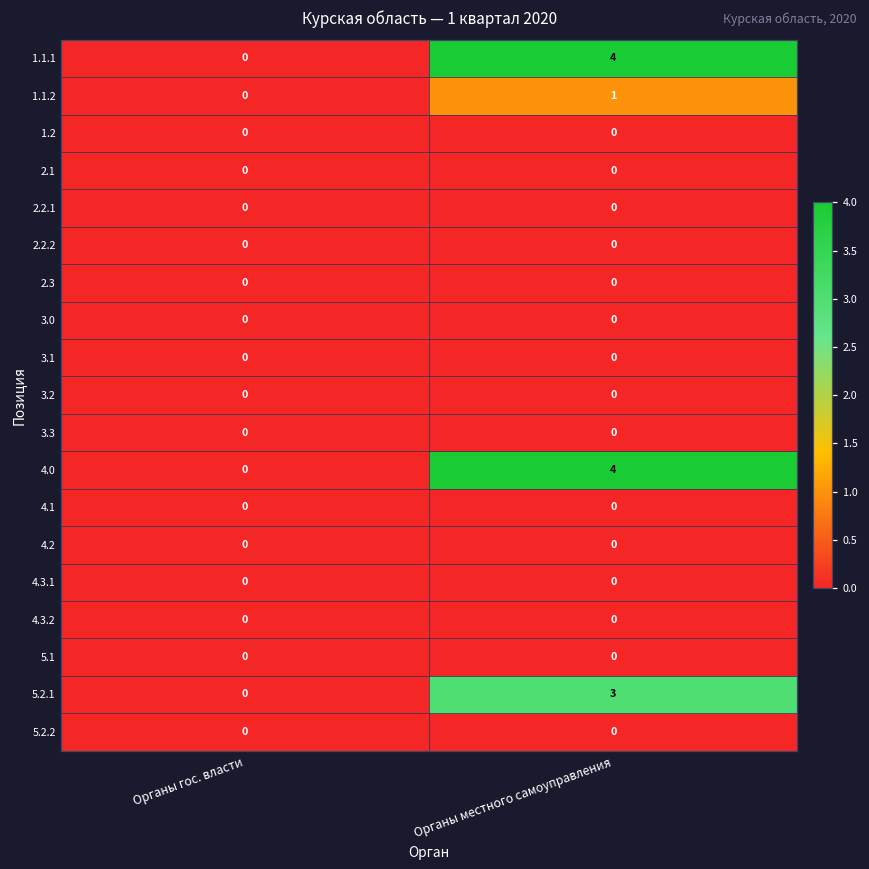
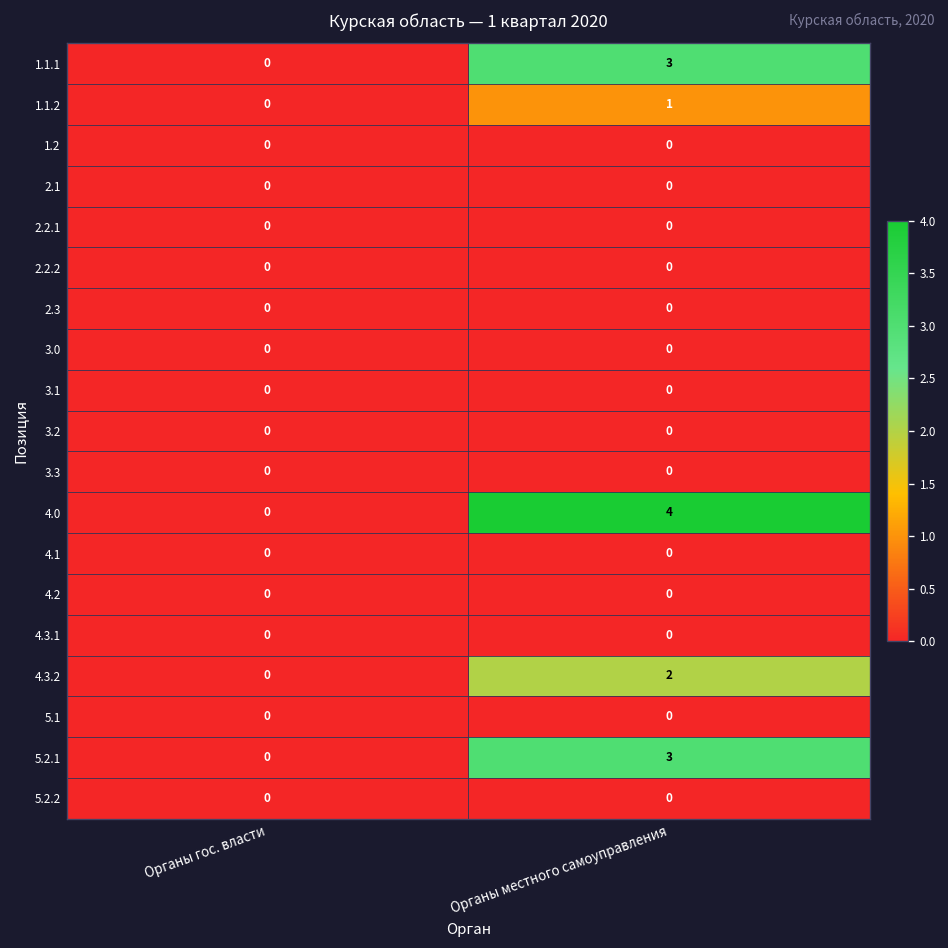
  {
    "1.1.1": {
      "Органы гос. власти": 0,
-     "Органы местного самоуправления": 4
+     "Органы местного самоуправления": 3
    },
    "1.1.2": {
      "Органы гос. власти": 0,
      "Органы местного самоуправления": 1
    },
    "1.2": {
      "Органы гос. власти": 0,
      "Органы местного самоуправления": 0
    },
    "2.1": {
      "Органы гос. власти": 0,
      "Органы местного самоуправления": 0
    },
    "2.2.1": {
      "Органы гос. власти": 0,
      "Органы местного самоуправления": 0
    },
    "2.2.2": {
      "Органы гос. власти": 0,
      "Органы местного самоуправления": 0
    },
    "2.3": {
      "Органы гос. власти": 0,
      "Органы местного самоуправления": 0
    },
    "3.0": {
      "Органы гос. власти": 0,
      "Органы местного самоуправления": 0
    },
    "3.1": {
      "Органы гос. власти": 0,
      "Органы местного самоуправления": 0
    },
    "3.2": {
      "Органы гос. власти": 0,
      "Органы местного самоуправления": 0
    },
    "3.3": {
      "Органы гос. власти": 0,
      "Органы местного самоуправления": 0
    },
    "4.0": {
      "Органы гос. власти": 0,
      "Органы местного самоуправления": 4
    },
    "4.1": {
      "Органы гос. власти": 0,
      "Органы местного самоуправления": 0
    },
    "4.2": {
      "Органы гос. власти": 0,
      "Органы местного самоуправления": 0
    },
    "4.3.1": {
      "Органы гос. власти": 0,
      "Органы местного самоуправления": 0
    },
    "4.3.2": {
      "Органы гос. власти": 0,
-     "Органы местного самоуправления": 0
+     "Органы местного самоуправления": 2
    },
    "5.1": {
      "Органы гос. власти": 0,
      "Органы местного самоуправления": 0
    },
    "5.2.1": {
      "Органы гос. власти": 0,
      "Органы местного самоуправления": 3
    },
    "5.2.2": {
      "Органы гос. власти": 0,
      "Органы местного самоуправления": 0
    }
  }
